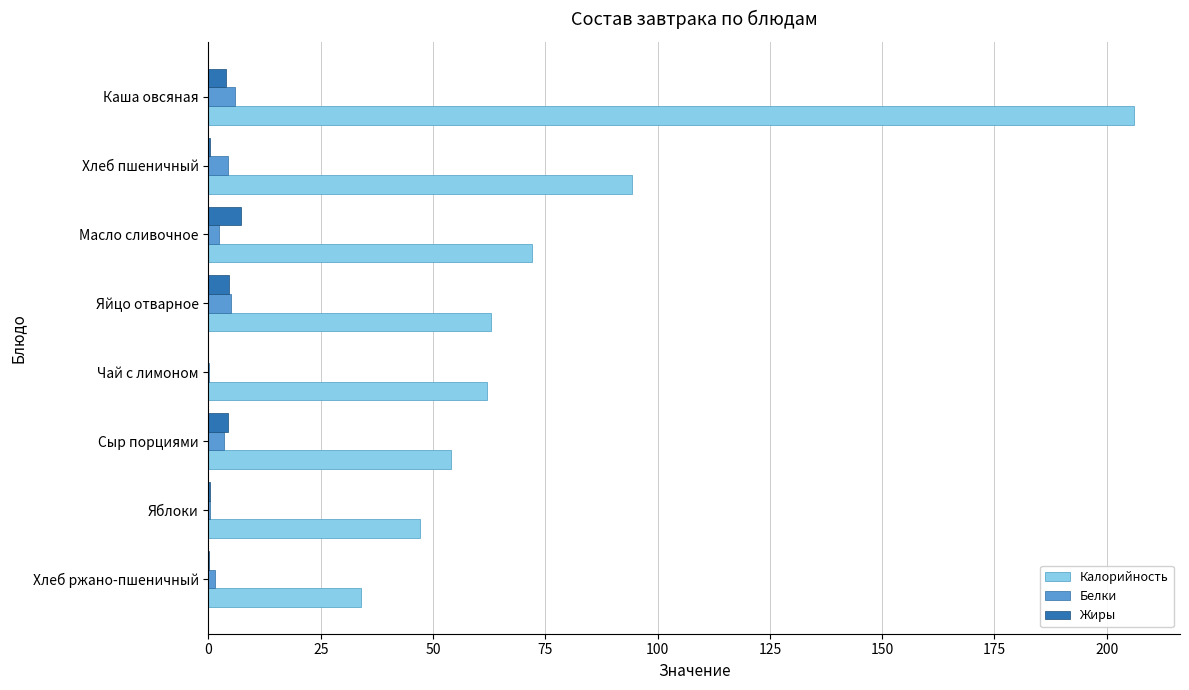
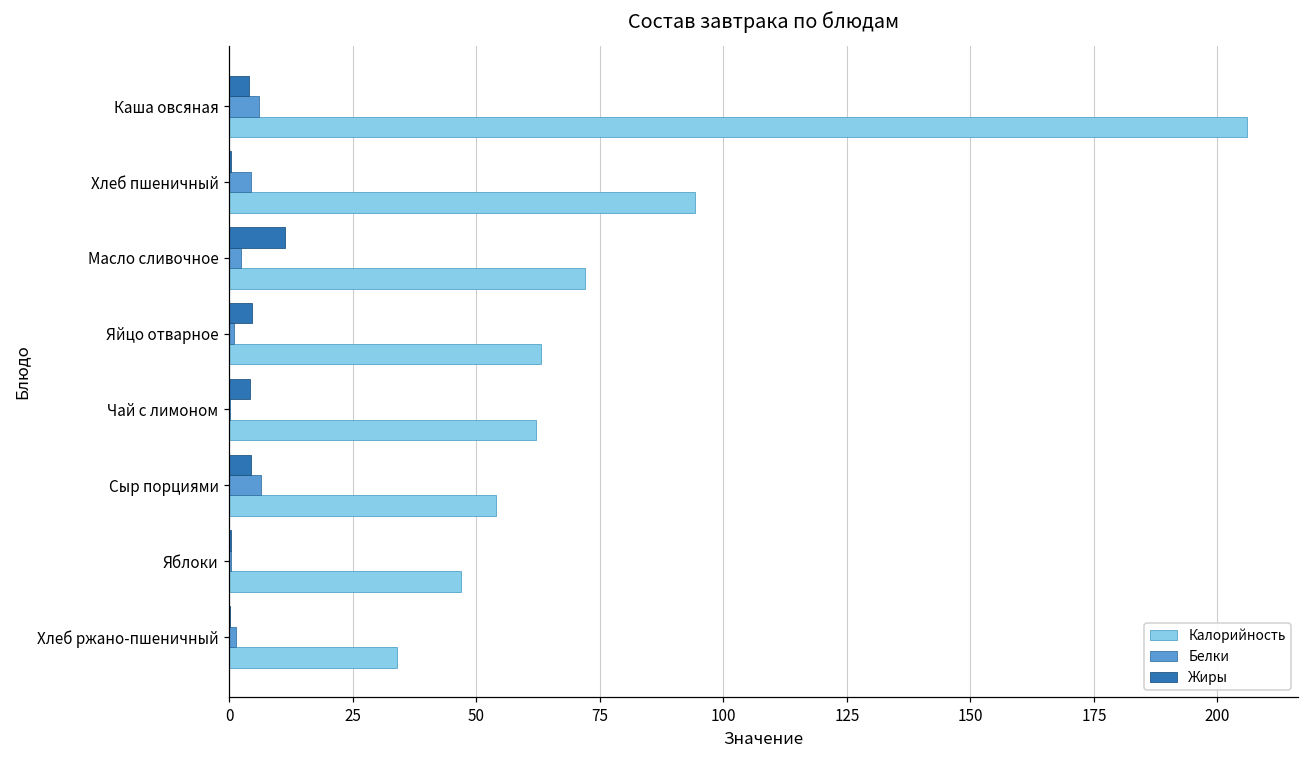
  {
    "Калорийность": {
      "Каша овсяная": 206,
      "Хлеб пшеничный": 94,
      "Масло сливочное": 72,
      "Яйцо отварное": 63,
      "Чай с лимоном": 62,
      "Сыр порциями": 54,
      "Яблоки": 47,
      "Хлеб ржано-пшеничный": 34
    },
    "Белки": {
      "Каша овсяная": 6,
      "Хлеб пшеничный": 4,
      "Масло сливочное": 2,
-     "Яйцо отварное": 5,
-     "Сыр порциями": 3,
+     "Яйцо отварное": 1,
+     "Сыр порциями": 6,
      "Хлеб ржано-пшеничный": 1
    },
    "Жиры": {
      "Каша овсяная": 4,
-     "Масло сливочное": 7,
+     "Масло сливочное": 11,
      "Яйцо отварное": 5,
-     "Чай с лимоном": 0,
+     "Чай с лимоном": 4,
      "Сыр порциями": 4
    }
  }
